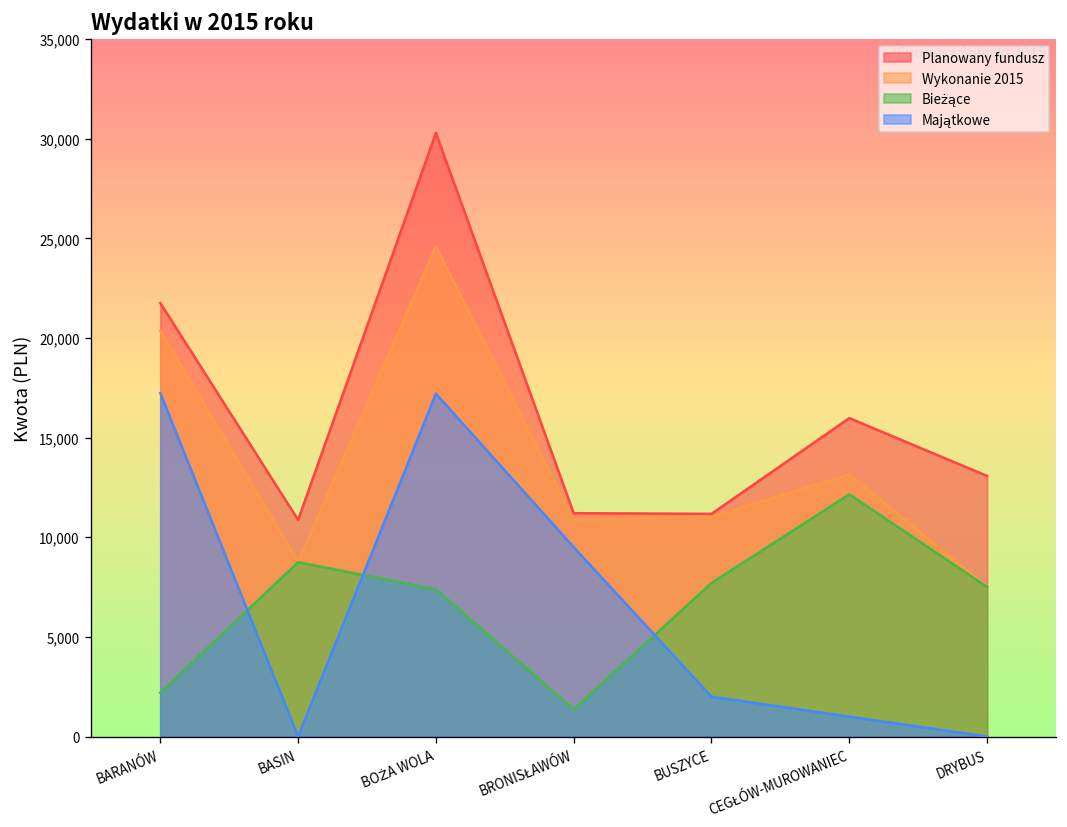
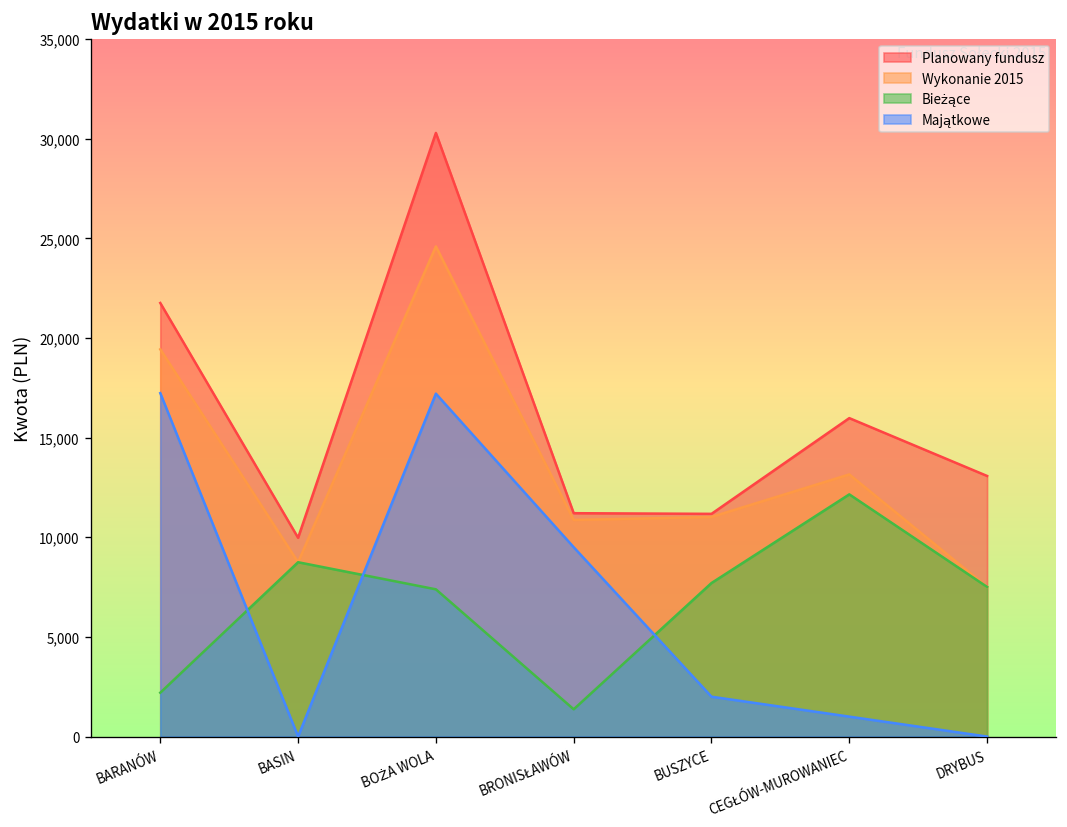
  {
    "Planowany fundusz": {
      "BARANÓW": "21,800",
-     "BASIN": "10,900",
+     "BASIN": "10,000",
      "BOŻA WOLA": "30,300",
      "BRONISŁAWÓW": "11,200",
      "BUSZYCE": "11,200",
      "CEGŁÓW-MUROWANIEC": "16,000",
      "DRYBUS": "13,100"
    },
    "Wykonanie 2015": {
-     "BARANÓW": "20,400",
+     "BARANÓW": "19,400",
      "BOŻA WOLA": "24,600",
      "BRONISŁAWÓW": "10,900",
      "BUSZYCE": "11,000",
      "CEGŁÓW-MUROWANIEC": "13,200"
    },
    "Bieżące": {
      "BARANÓW": "2,200",
      "BOŻA WOLA": "7,400",
      "BRONISŁAWÓW": "1,400",
      "BUSZYCE": "7,700",
      "CEGŁÓW-MUROWANIEC": "12,200"
    },
    "Majątkowe": {
      "BARANÓW": "17,200",
      "BASIN": "0",
      "BOŻA WOLA": "17,200",
      "BRONISŁAWÓW": "9,500",
      "BUSZYCE": "2,000",
      "CEGŁÓW-MUROWANIEC": "1,000",
      "DRYBUS": "0"
    }
  }
